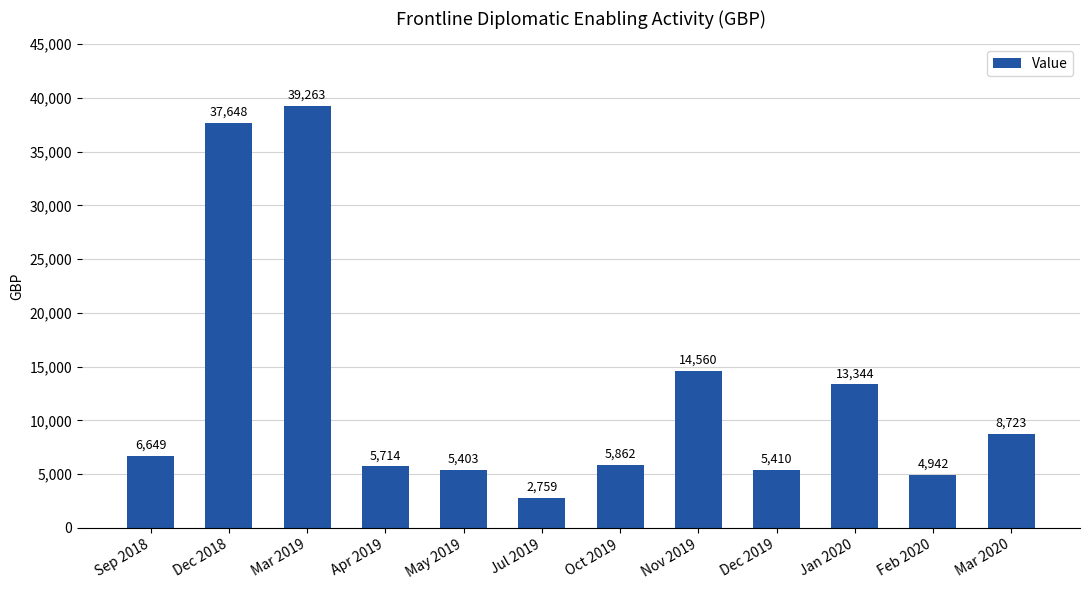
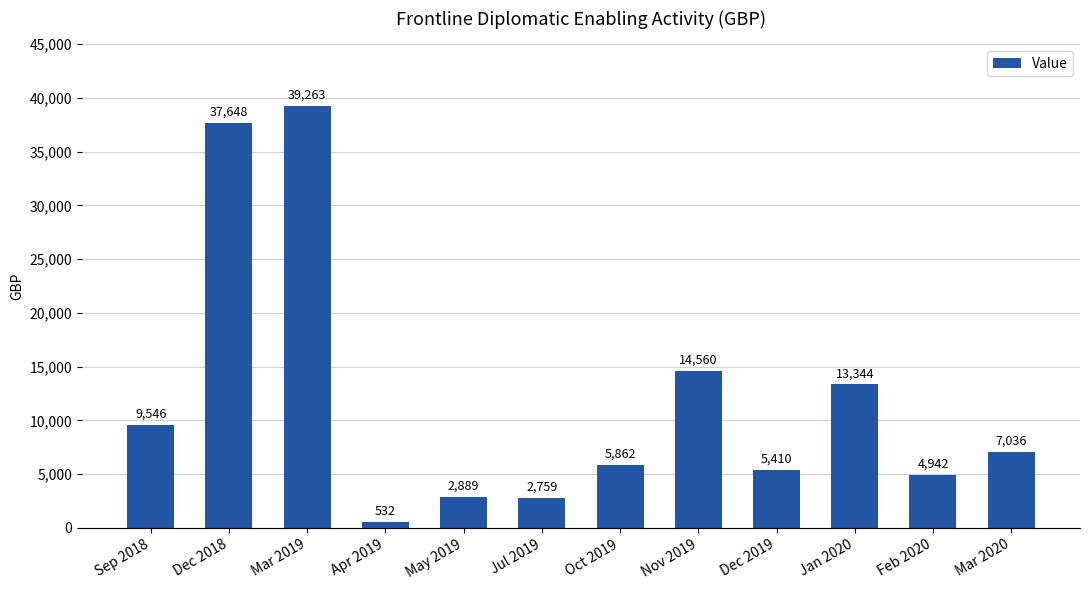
  {
-   "Sep 2018": "6,649",
+   "Sep 2018": "9,546",
    "Dec 2018": "37,648",
    "Mar 2019": "39,263",
-   "Apr 2019": "5,714",
-   "May 2019": "5,403",
+   "Apr 2019": "532",
+   "May 2019": "2,889",
    "Jul 2019": "2,759",
    "Oct 2019": "5,862",
    "Nov 2019": "14,560",
    "Dec 2019": "5,410",
    "Jan 2020": "13,344",
    "Feb 2020": "4,942",
-   "Mar 2020": "8,723"
+   "Mar 2020": "7,036"
  }
